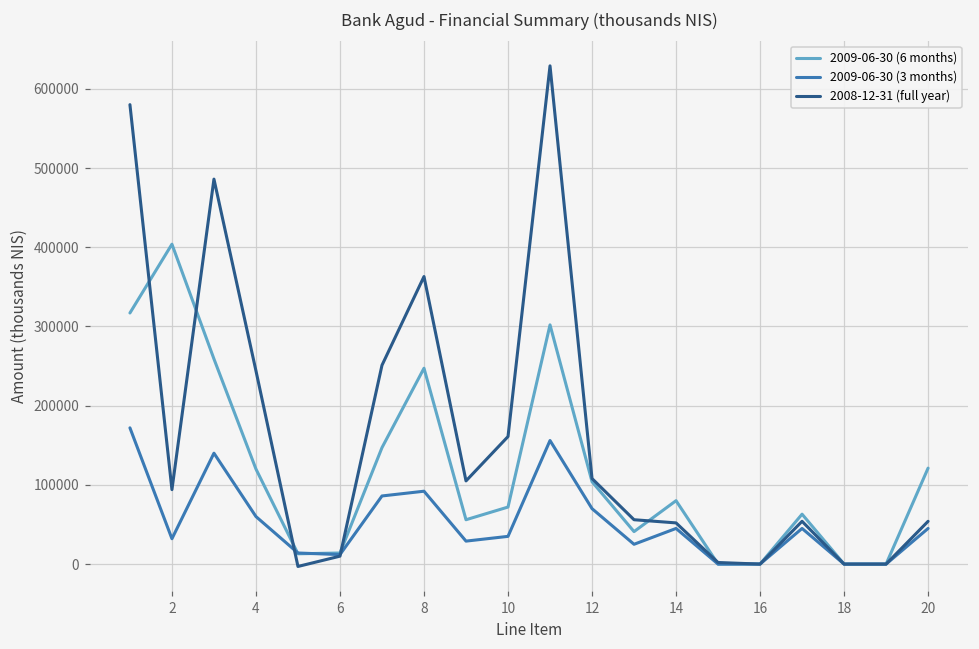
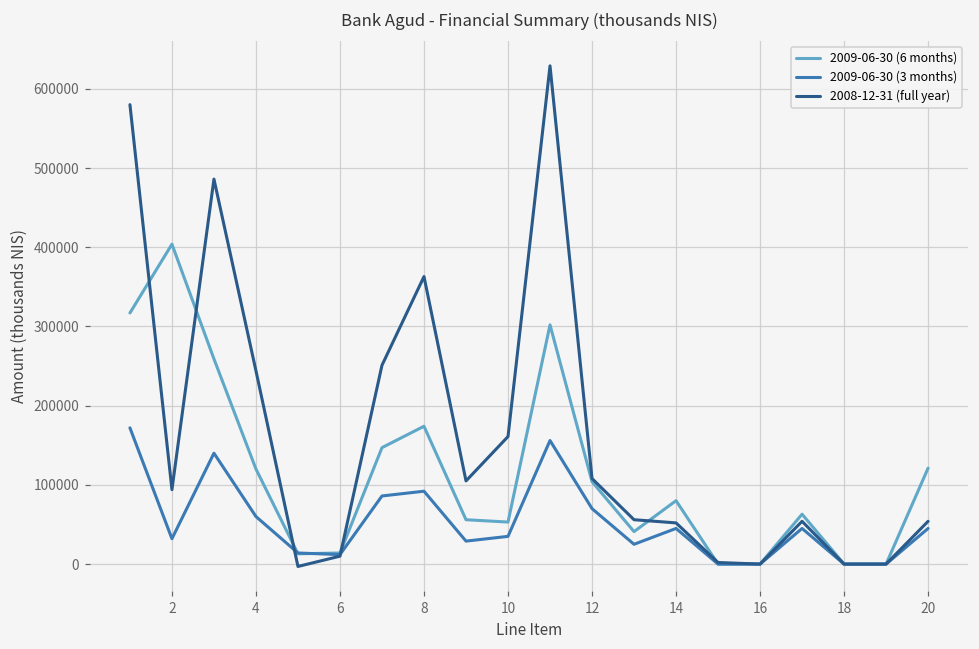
  {
    "2009-06-30 (6 months)": {
      "2": 400000,
      "4": 120000,
-     "8": 250000,
-     "10": 70000,
+     "8": 170000,
+     "10": 50000,
      "12": 100000,
      "14": 80000,
      "20": 120000
    }
  }
